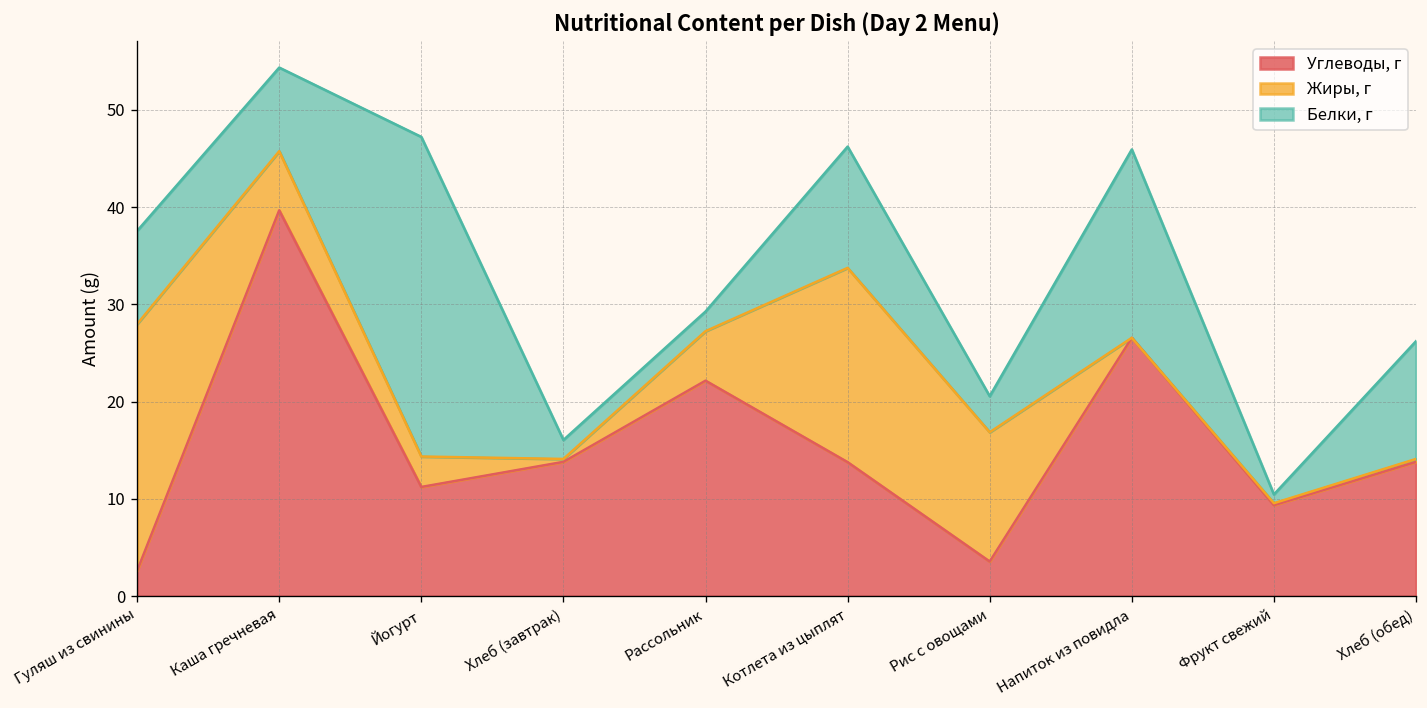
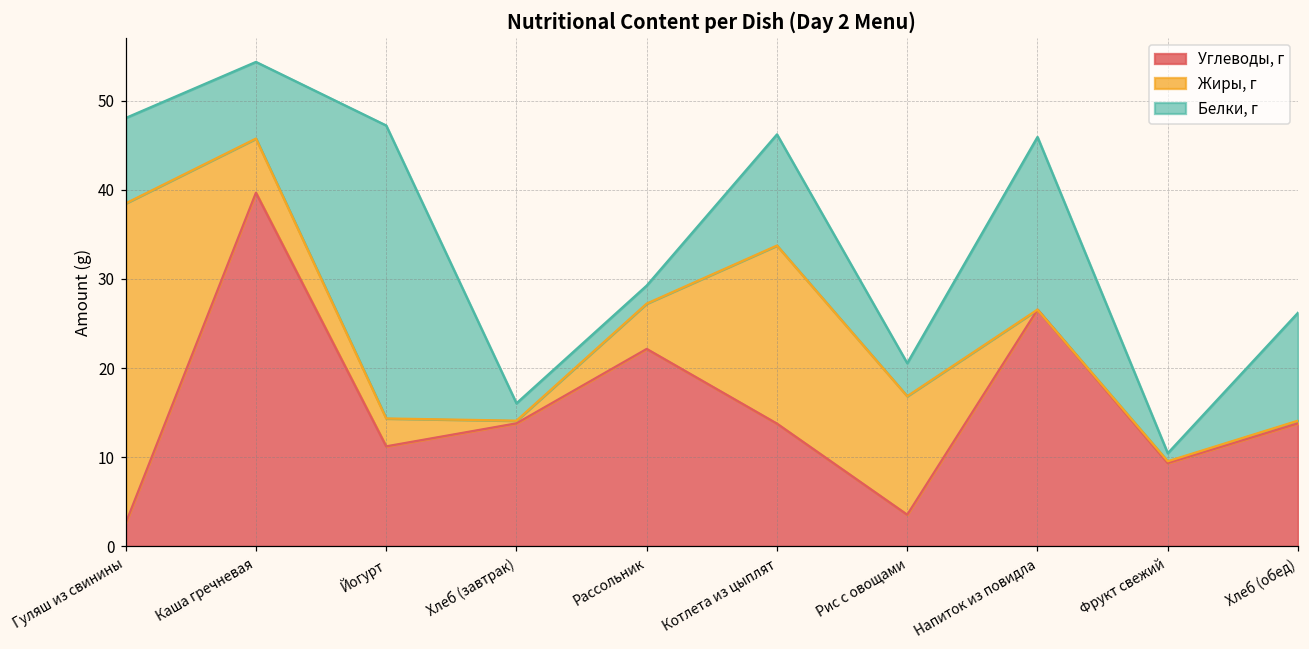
  {
    "Углеводы, г": {
      "Гуляш из свинины": 3,
      "Каша гречневая": 40,
      "Йогурт": 11,
      "Рассольник": 22,
      "Котлета из цыплят": 14,
      "Рис с овощами": 4
    },
    "Жиры, г": {
-     "Гуляш из свинины": 25,
+     "Гуляш из свинины": 36,
      "Каша гречневая": 6,
      "Йогурт": 3,
      "Рассольник": 5,
      "Котлета из цыплят": 20,
      "Рис с овощами": 13
    },
    "Белки, г": {
      "Гуляш из свинины": 10,
      "Каша гречневая": 9,
      "Йогурт": 33,
      "Хлеб (завтрак)": 2,
      "Рассольник": 2,
      "Котлета из цыплят": 12,
      "Рис с овощами": 4,
      "Напиток из повидла": 19,
      "Фрукт свежий": 1,
      "Хлеб (обед)": 12
    }
  }
